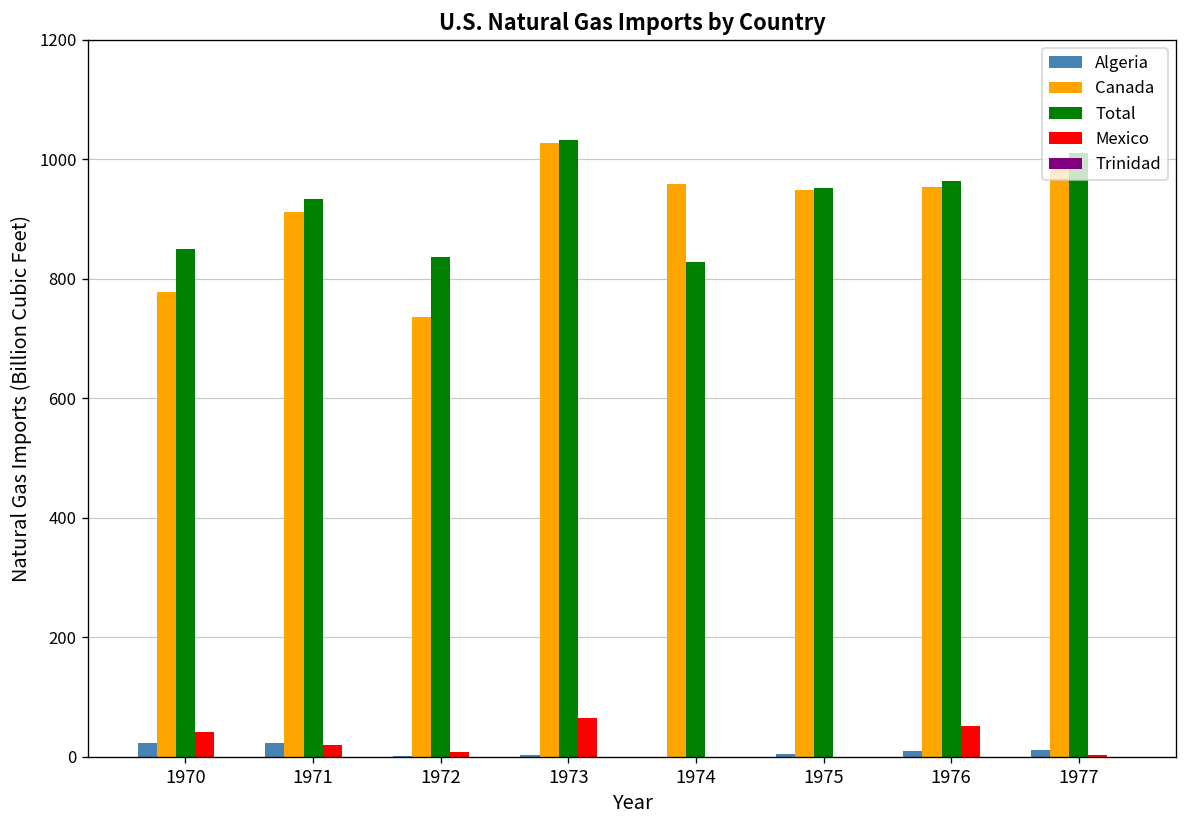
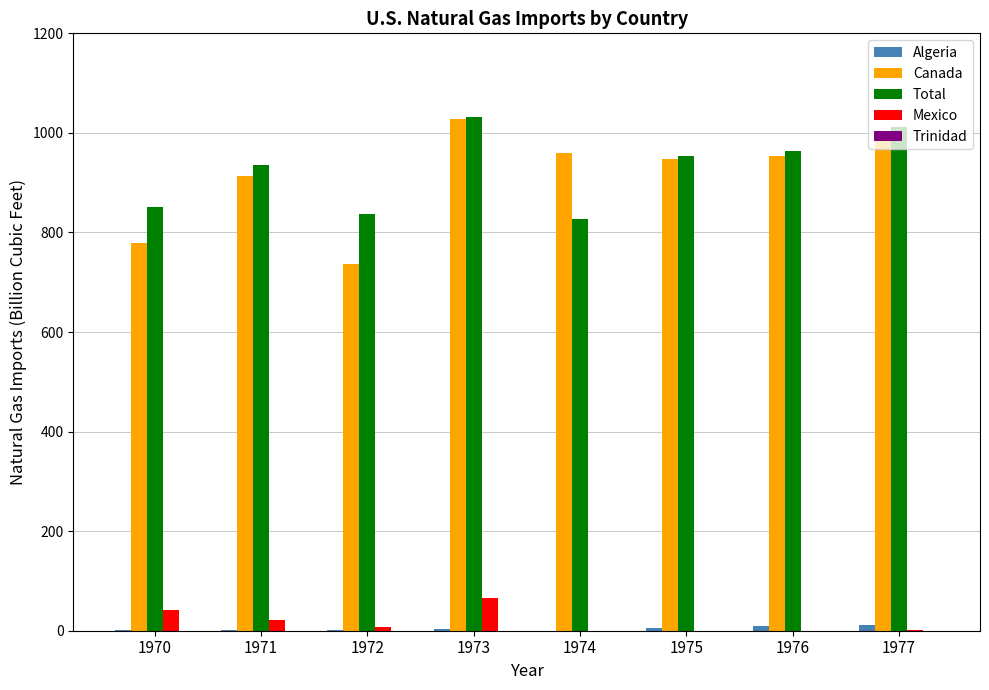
  {
    "Algeria": {
-     "1970": 20,
-     "1971": 20,
+     "1970": 0,
+     "1971": 0,
      "1974": 0,
      "1976": 10,
      "1977": 10
    },
    "Canada": {
      "1970": 780,
      "1971": 910,
      "1972": 740,
      "1973": 1030,
      "1974": 960,
      "1975": 950,
      "1976": 950
    },
    "Total": {
      "1970": 850,
      "1971": 930,
      "1972": 840,
      "1973": 1030,
      "1974": 830,
      "1975": 950,
      "1976": 960
    },
    "Mexico": {
      "1970": 40,
      "1971": 20,
      "1972": 10,
      "1973": 70,
      "1975": 0,
-     "1976": 50
+     "1976": 0
    },
    "Trinidad": {
      "1970": 0,
      "1971": 0,
      "1972": 0,
      "1973": 0,
      "1974": 0,
      "1975": 0,
      "1976": 0,
      "1977": 0
    }
  }
